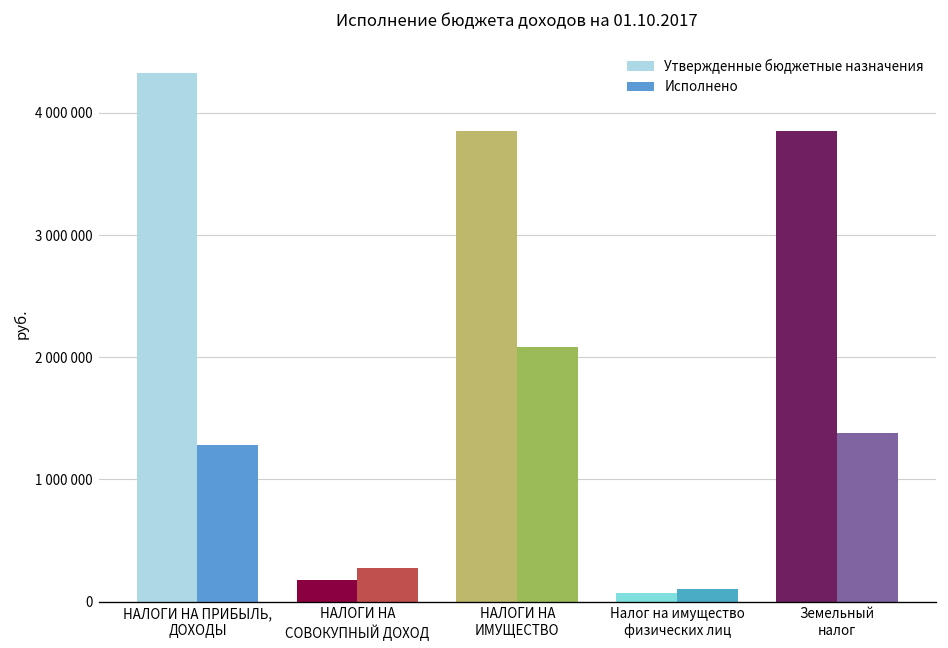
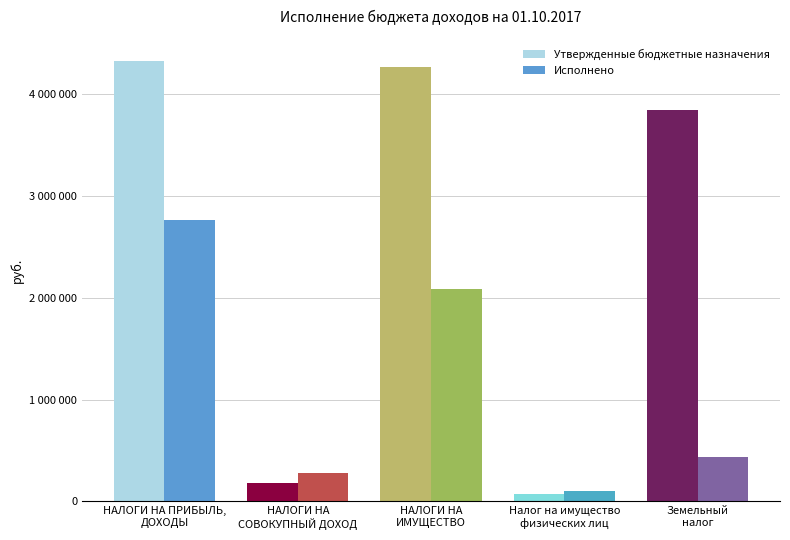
  {
    "Утвержденные бюджетные назначения": {
      "НАЛОГИ НА ПРИБЫЛЬ, ДОХОДЫ": 4330000,
      "НАЛОГИ НА СОВОКУПНЫЙ ДОХОД": 180000,
-     "НАЛОГИ НА ИМУЩЕСТВО": 3860000,
+     "НАЛОГИ НА ИМУЩЕСТВО": 4260000,
      "Налог на имущество физических лиц": 70000,
      "Земельный налог": 3850000
    },
    "Исполнено": {
-     "НАЛОГИ НА ПРИБЫЛЬ, ДОХОДЫ": 1280000,
+     "НАЛОГИ НА ПРИБЫЛЬ, ДОХОДЫ": 2770000,
      "НАЛОГИ НА СОВОКУПНЫЙ ДОХОД": 280000,
      "НАЛОГИ НА ИМУЩЕСТВО": 2080000,
      "Налог на имущество физических лиц": 100000,
-     "Земельный налог": 1380000
+     "Земельный налог": 430000
    }
  }
